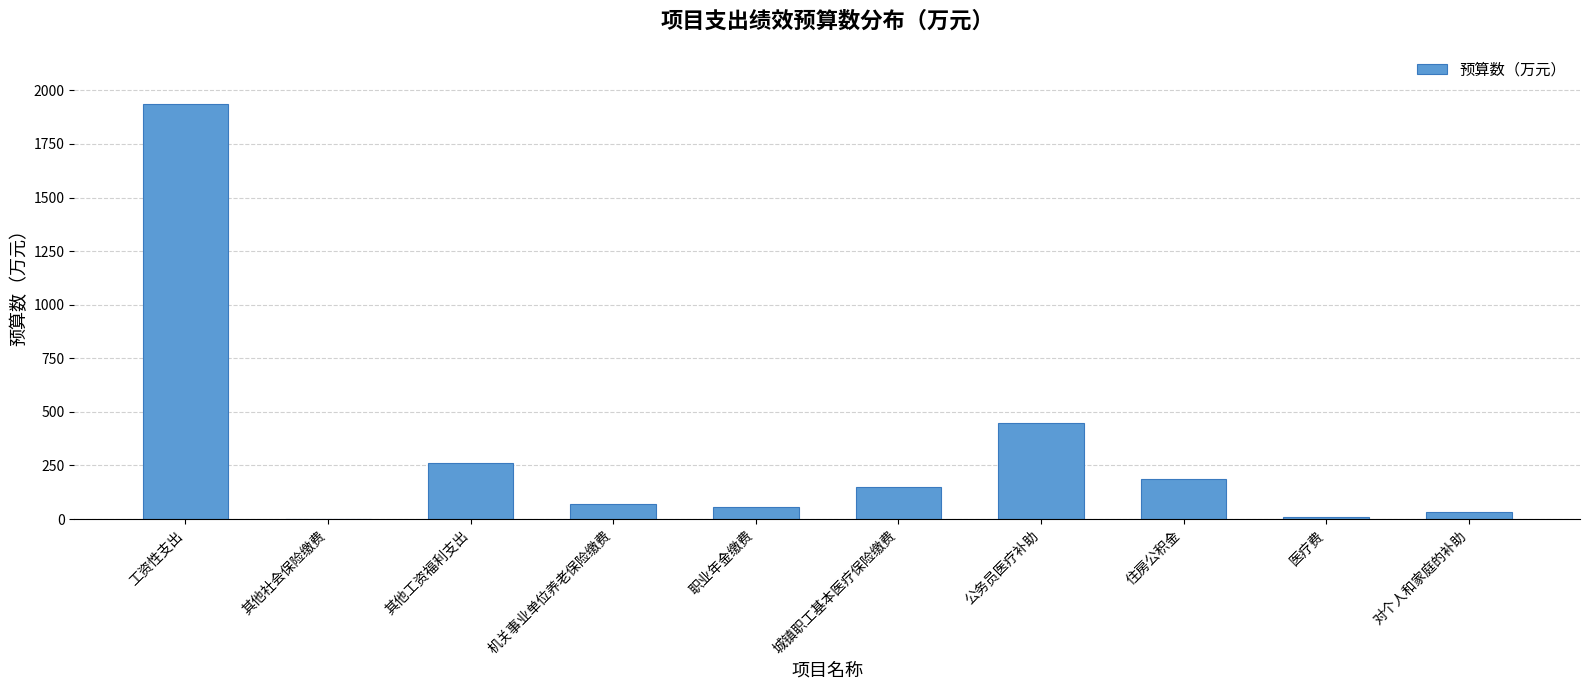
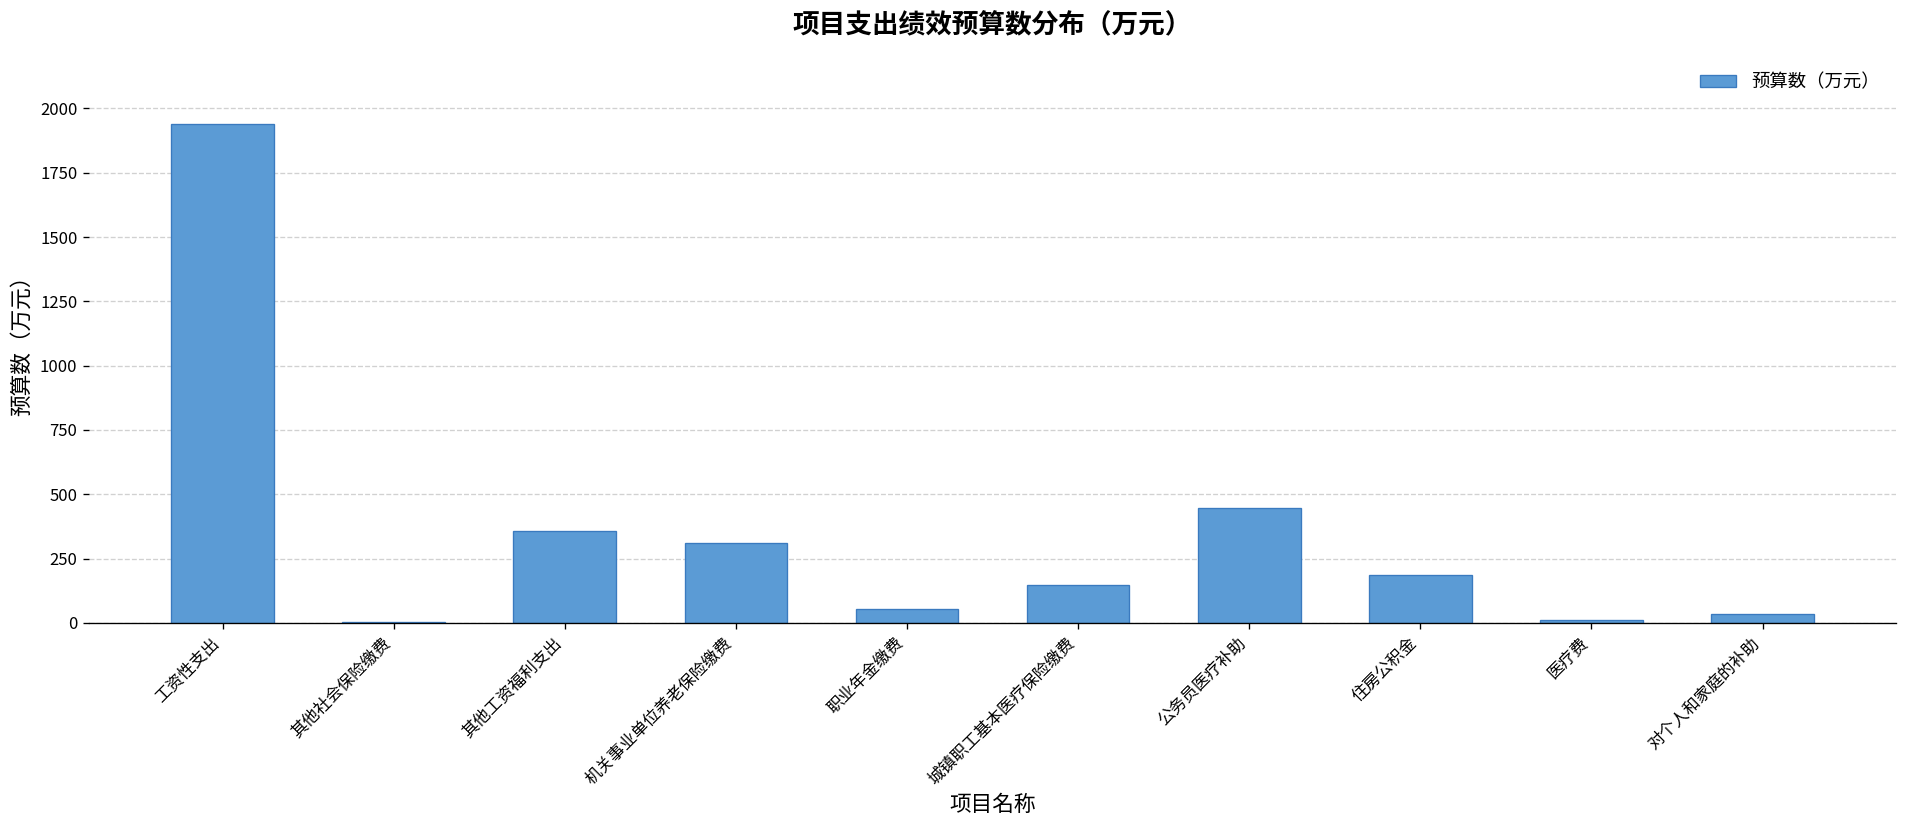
  {
    "工资性支出": 1940,
-   "其他工资福利支出": 260,
-   "机关事业单位养老保险缴费": 70,
+   "其他工资福利支出": 360,
+   "机关事业单位养老保险缴费": 310,
    "职业年金缴费": 60,
    "城镇职工基本医疗保险缴费": 150,
    "公务员医疗补助": 450,
    "住房公积金": 190,
    "对个人和家庭的补助": 30
  }
